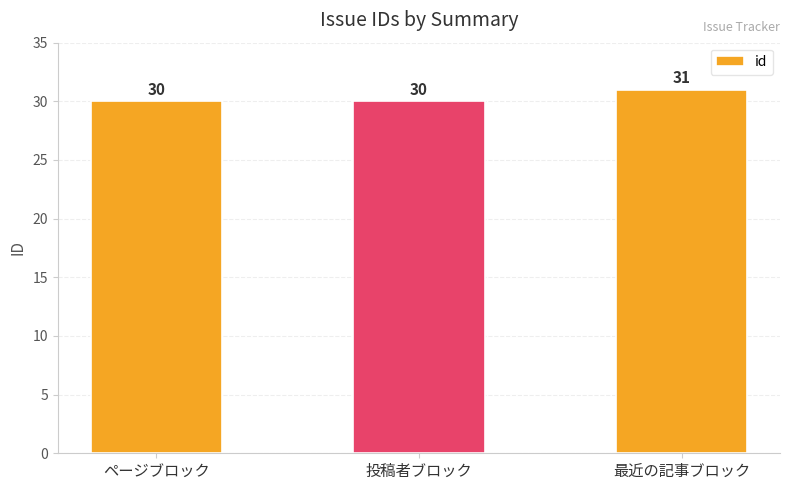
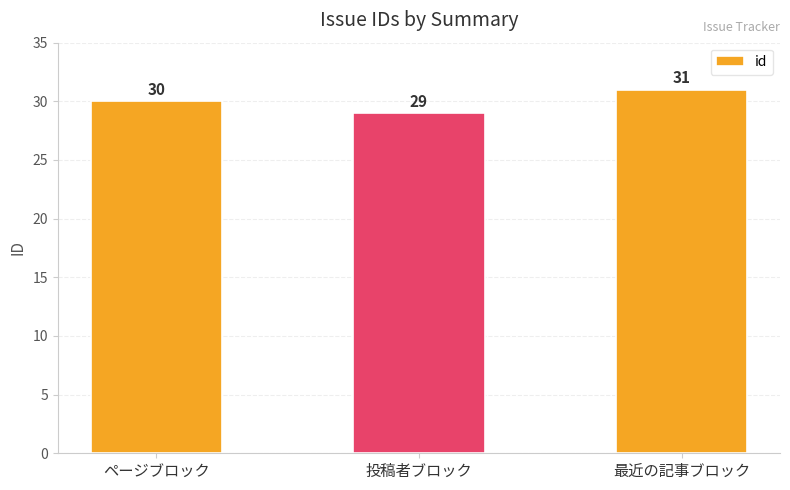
  {
    "ページブロック": 30,
-   "投稿者ブロック": 30,
+   "投稿者ブロック": 29,
    "最近の記事ブロック": 31
  }
